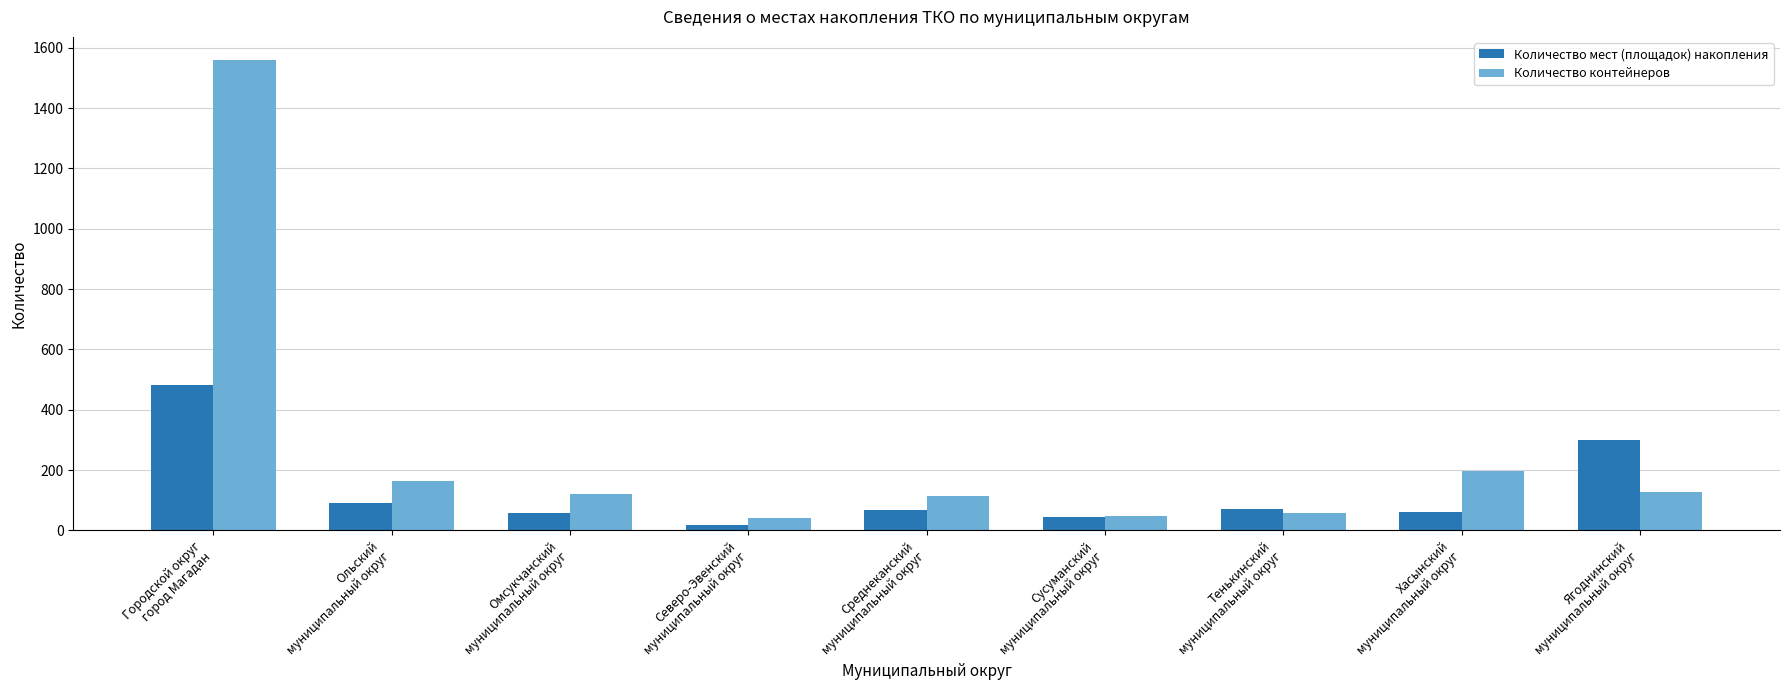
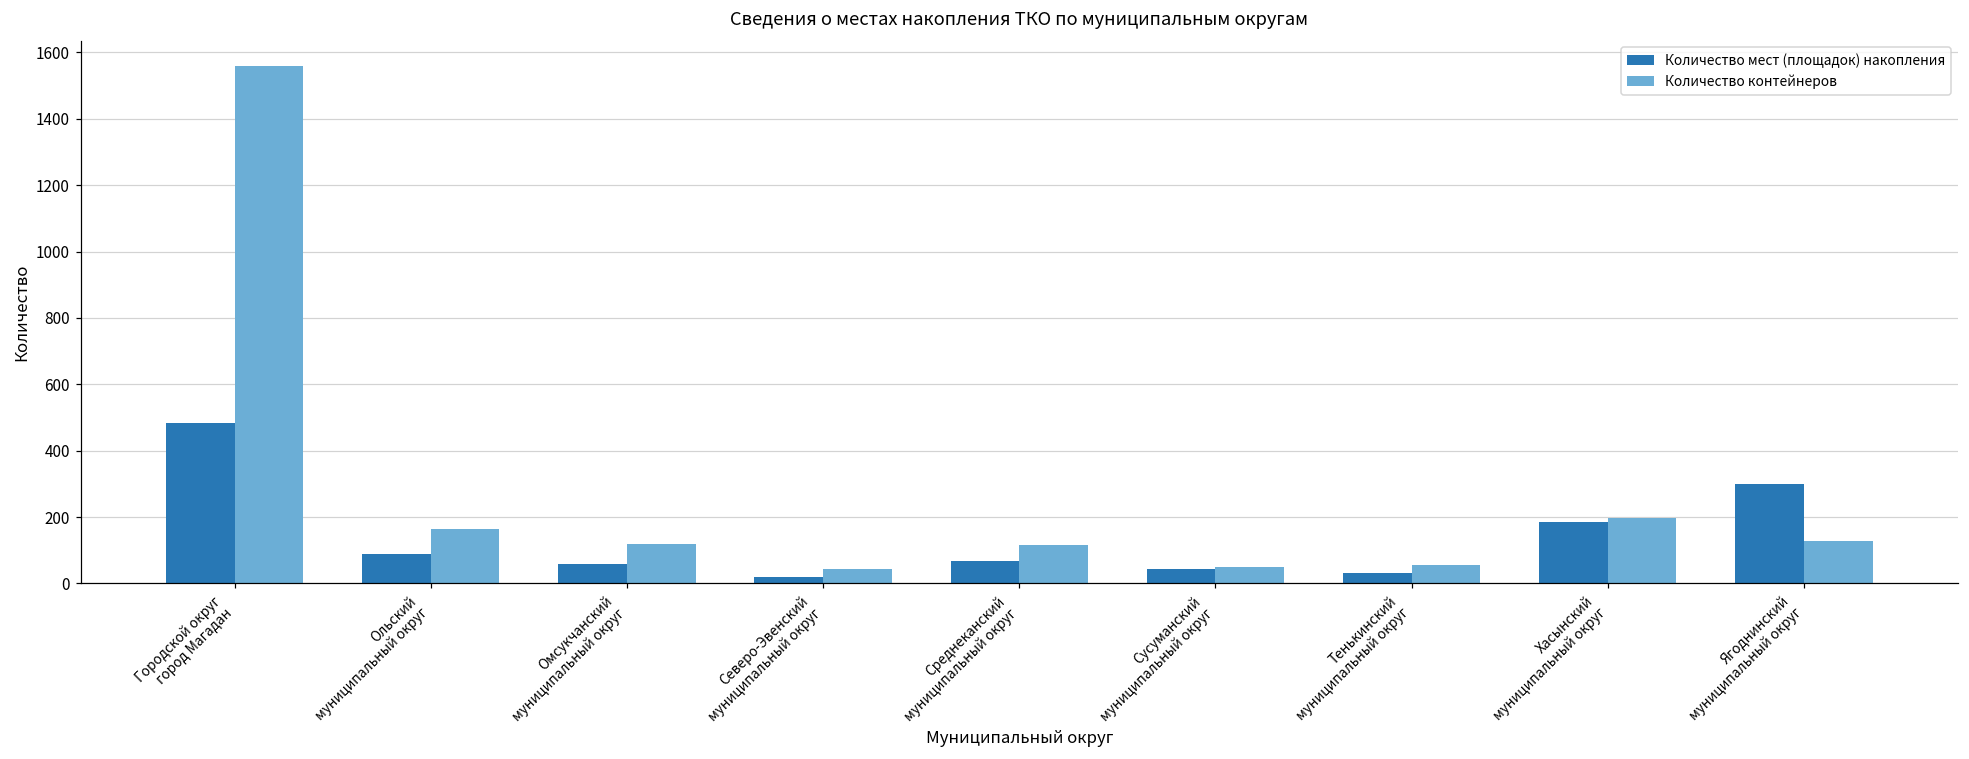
  {
    "Количество мест (площадок) накопления": {
      "Городской округ город Магадан": 480,
      "Ольский муниципальный округ": 90,
      "Омсукчанский муниципальный округ": 60,
      "Северо-Эвенский муниципальный округ": 20,
      "Среднеканский муниципальный округ": 70,
      "Сусуманский муниципальный округ": 40,
-     "Тенькинский муниципальный округ": 70,
-     "Хасынский муниципальный округ": 60,
+     "Тенькинский муниципальный округ": 30,
+     "Хасынский муниципальный округ": 190,
      "Ягоднинский муниципальный округ": 300
    },
    "Количество контейнеров": {
      "Городской округ город Магадан": 1560,
      "Ольский муниципальный округ": 170,
      "Омсукчанский муниципальный округ": 120,
      "Северо-Эвенский муниципальный округ": 40,
      "Среднеканский муниципальный округ": 120,
      "Сусуманский муниципальный округ": 50,
      "Тенькинский муниципальный округ": 60,
      "Хасынский муниципальный округ": 200,
      "Ягоднинский муниципальный округ": 130
    }
  }
